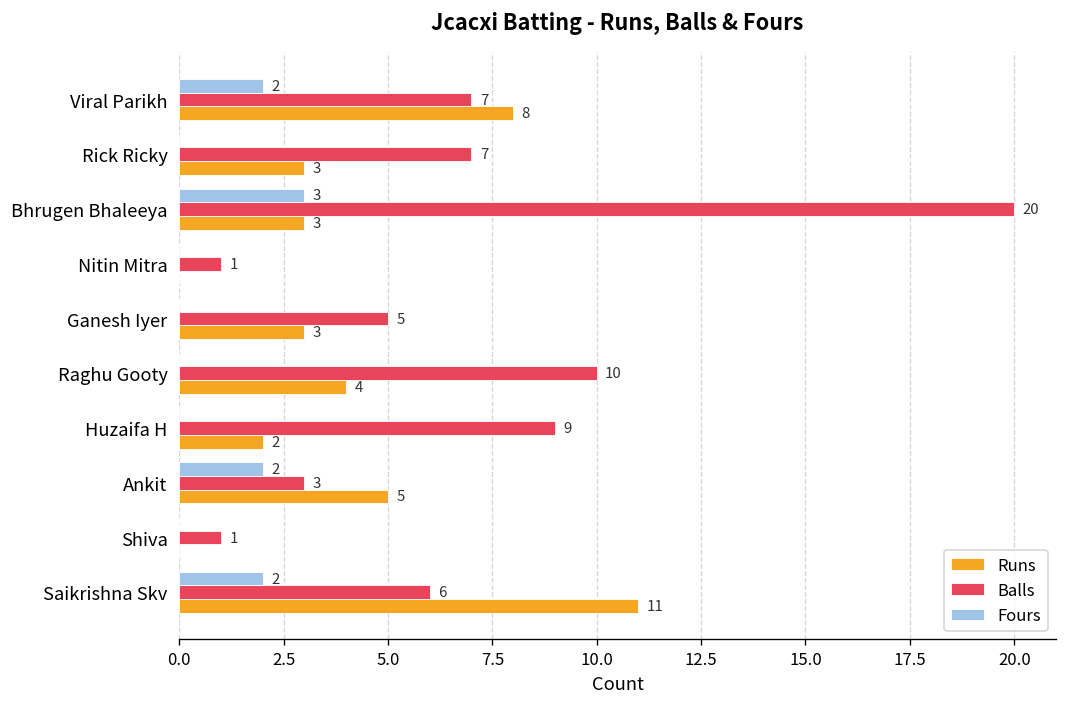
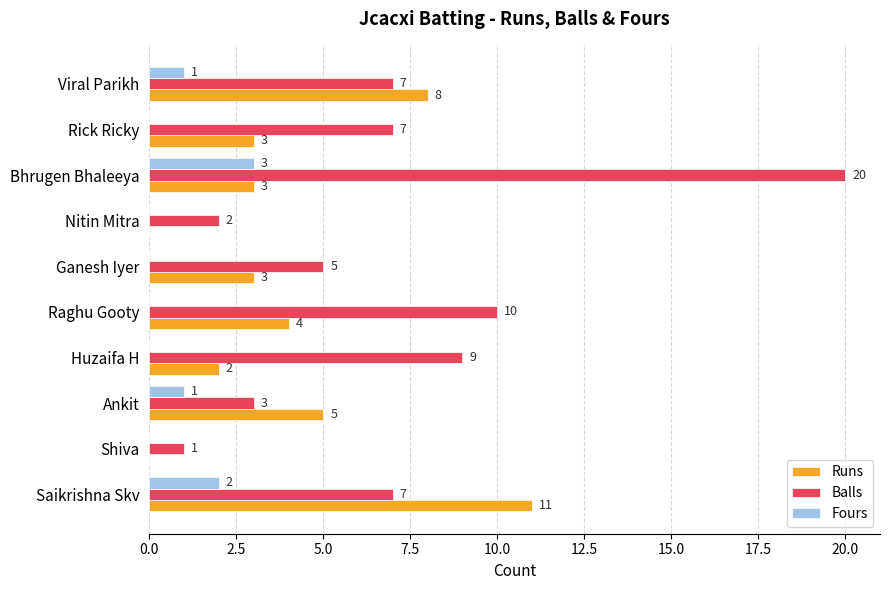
  {
    "Runs": {
      "Viral Parikh": 8,
      "Rick Ricky": 3,
      "Bhrugen Bhaleeya": 3,
      "Ganesh Iyer": 3,
      "Raghu Gooty": 4,
      "Huzaifa H": 2,
      "Ankit": 5,
      "Saikrishna Skv": 11
    },
    "Balls": {
      "Viral Parikh": 7,
      "Rick Ricky": 7,
      "Bhrugen Bhaleeya": 20,
-     "Nitin Mitra": 1,
+     "Nitin Mitra": 2,
      "Ganesh Iyer": 5,
      "Raghu Gooty": 10,
      "Huzaifa H": 9,
      "Ankit": 3,
      "Shiva": 1,
-     "Saikrishna Skv": 6
+     "Saikrishna Skv": 7
    },
    "Fours": {
-     "Viral Parikh": 2,
+     "Viral Parikh": 1,
      "Bhrugen Bhaleeya": 3,
-     "Ankit": 2,
+     "Ankit": 1,
      "Saikrishna Skv": 2
    }
  }
